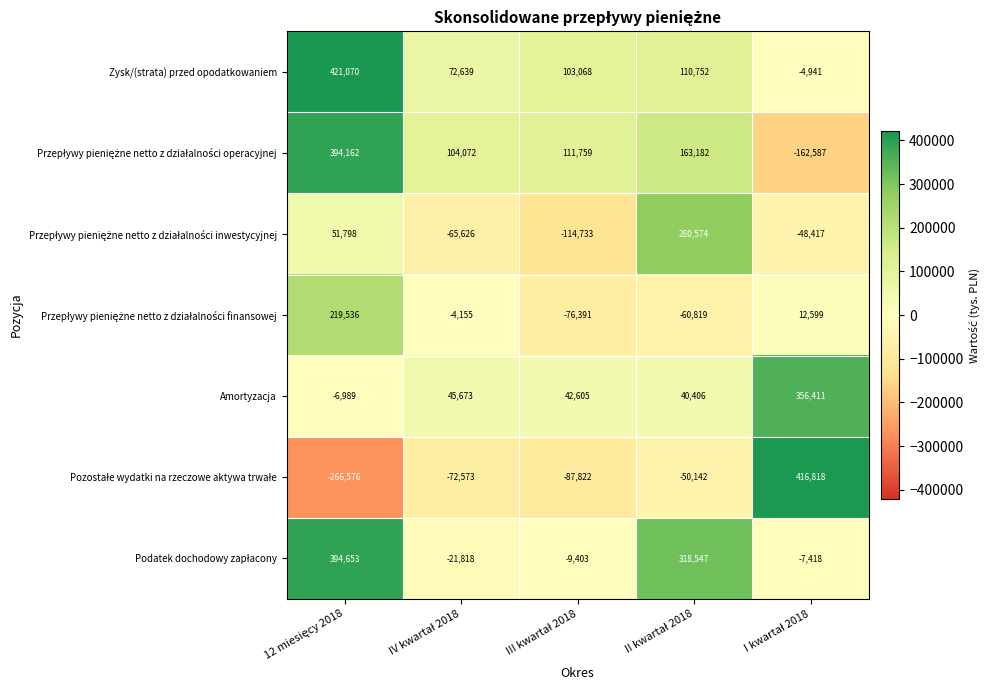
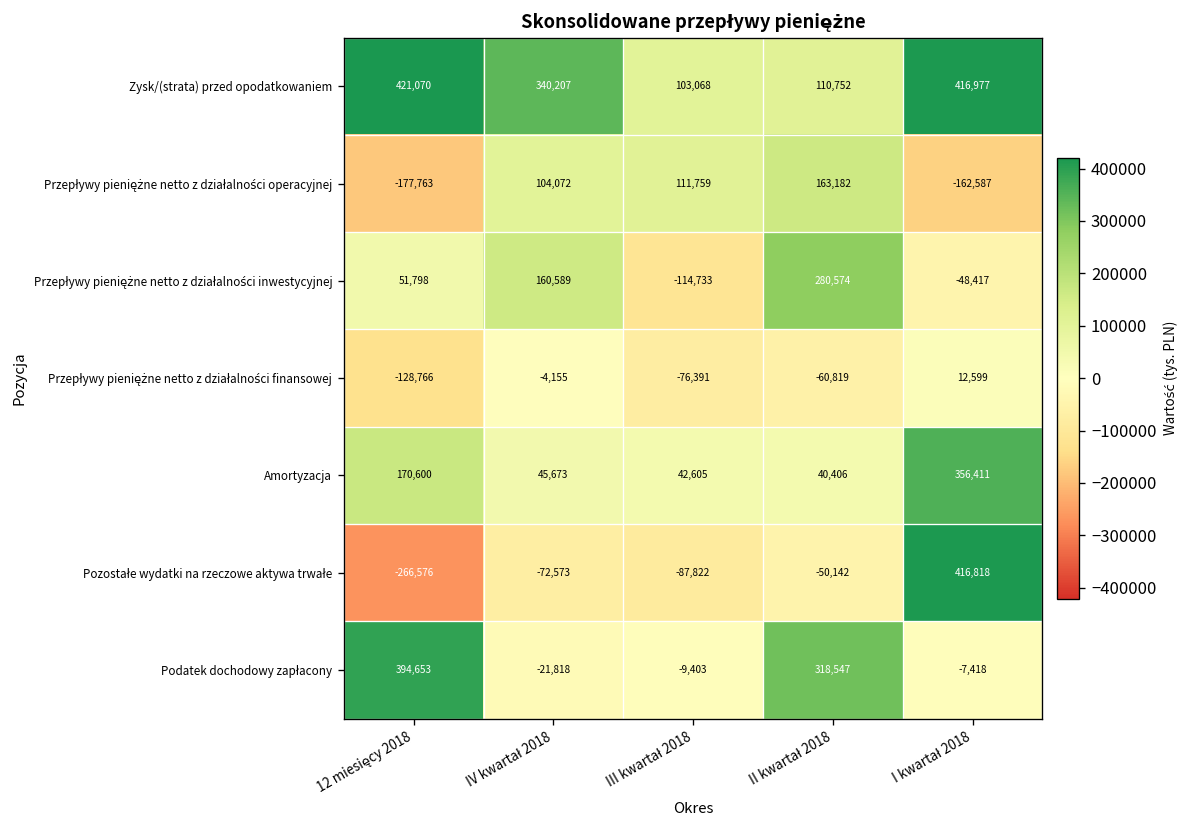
  {
    "Zysk/(strata) przed opodatkowaniem": {
      "12 miesięcy 2018": "421,070",
-     "IV kwartał 2018": "72,639",
+     "IV kwartał 2018": "340,207",
      "III kwartał 2018": "103,068",
      "II kwartał 2018": "110,752",
-     "I kwartał 2018": "-4,941"
+     "I kwartał 2018": "416,977"
    },
    "Przepływy pieniężne netto z działalności operacyjnej": {
-     "12 miesięcy 2018": "394,162",
+     "12 miesięcy 2018": "-177,763",
      "IV kwartał 2018": "104,072",
      "III kwartał 2018": "111,759",
      "II kwartał 2018": "163,182",
      "I kwartał 2018": "-162,587"
    },
    "Przepływy pieniężne netto z działalności inwestycyjnej": {
      "12 miesięcy 2018": "51,798",
-     "IV kwartał 2018": "-65,626",
+     "IV kwartał 2018": "160,589",
      "III kwartał 2018": "-114,733",
      "II kwartał 2018": "280,574",
      "I kwartał 2018": "-48,417"
    },
    "Przepływy pieniężne netto z działalności finansowej": {
-     "12 miesięcy 2018": "219,536",
+     "12 miesięcy 2018": "-128,766",
      "IV kwartał 2018": "-4,155",
      "III kwartał 2018": "-76,391",
      "II kwartał 2018": "-60,819",
      "I kwartał 2018": "12,599"
    },
    "Amortyzacja": {
-     "12 miesięcy 2018": "-6,989",
+     "12 miesięcy 2018": "170,600",
      "IV kwartał 2018": "45,673",
      "III kwartał 2018": "42,605",
      "II kwartał 2018": "40,406",
      "I kwartał 2018": "356,411"
    },
    "Pozostałe wydatki na rzeczowe aktywa trwałe": {
      "12 miesięcy 2018": "-266,576",
      "IV kwartał 2018": "-72,573",
      "III kwartał 2018": "-87,822",
      "II kwartał 2018": "-50,142",
      "I kwartał 2018": "416,818"
    },
    "Podatek dochodowy zapłacony": {
      "12 miesięcy 2018": "394,653",
      "IV kwartał 2018": "-21,818",
      "III kwartał 2018": "-9,403",
      "II kwartał 2018": "318,547",
      "I kwartał 2018": "-7,418"
    }
  }
